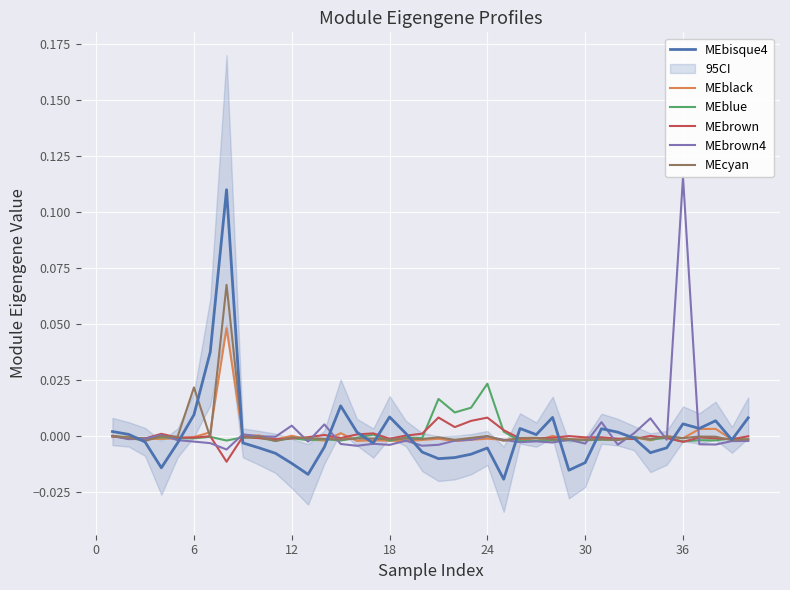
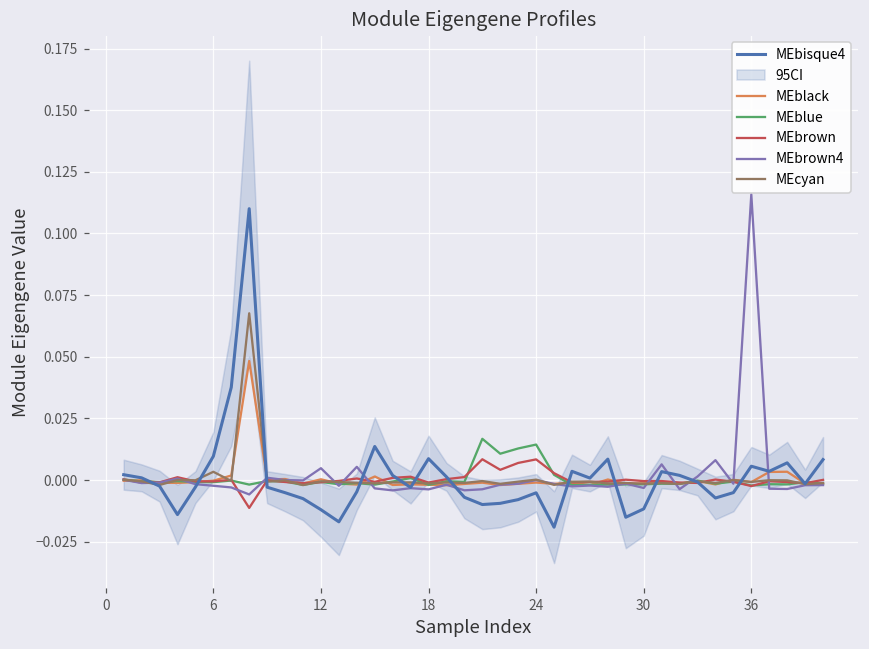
  {
    "MEblue": {
-     "24": 0.023
+     "24": 0.014
    },
    "MEcyan": {
-     "6": 0.022
+     "6": 0.003
    }
  }
